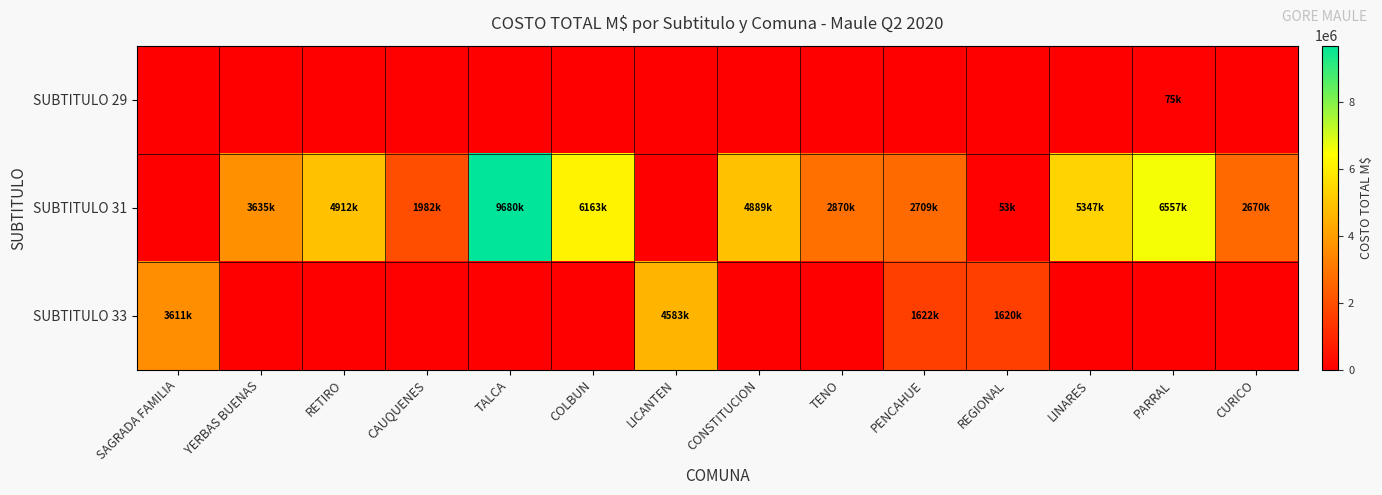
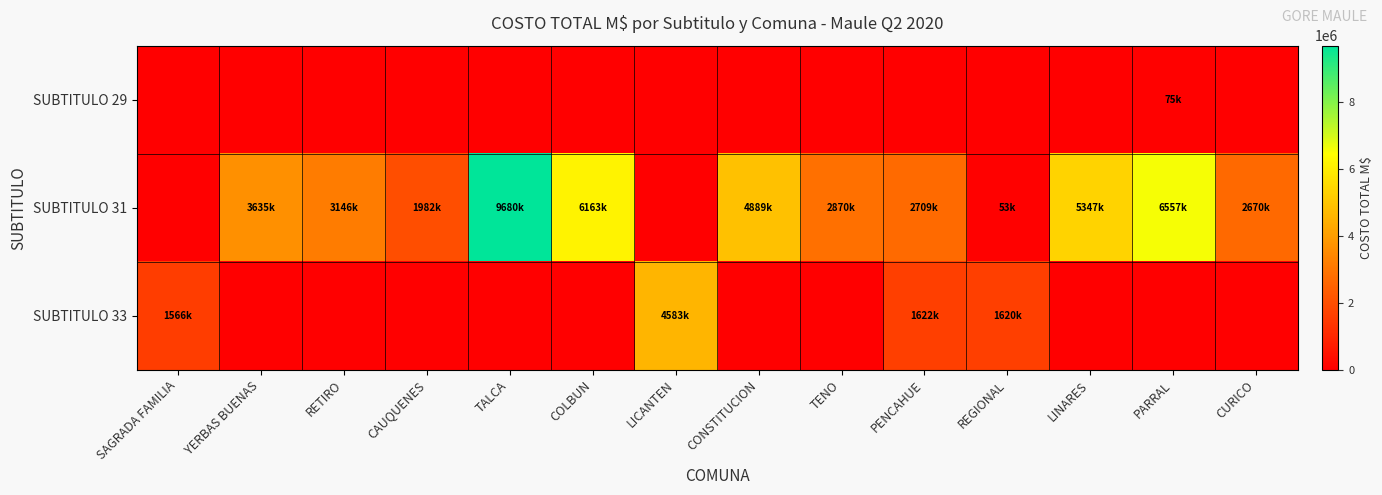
  {
    "SUBTITULO 29": {
      "PARRAL": "75k"
    },
    "SUBTITULO 31": {
      "YERBAS BUENAS": "3635k",
-     "RETIRO": "4912k",
+     "RETIRO": "3146k",
      "CAUQUENES": "1982k",
      "TALCA": "9680k",
      "COLBUN": "6163k",
      "CONSTITUCION": "4889k",
      "TENO": "2870k",
      "PENCAHUE": "2709k",
      "REGIONAL": "53k",
      "LINARES": "5347k",
      "PARRAL": "6557k",
      "CURICO": "2670k"
    },
    "SUBTITULO 33": {
-     "SAGRADA FAMILIA": "3611k",
+     "SAGRADA FAMILIA": "1566k",
      "LICANTEN": "4583k",
      "PENCAHUE": "1622k",
      "REGIONAL": "1620k"
    }
  }
